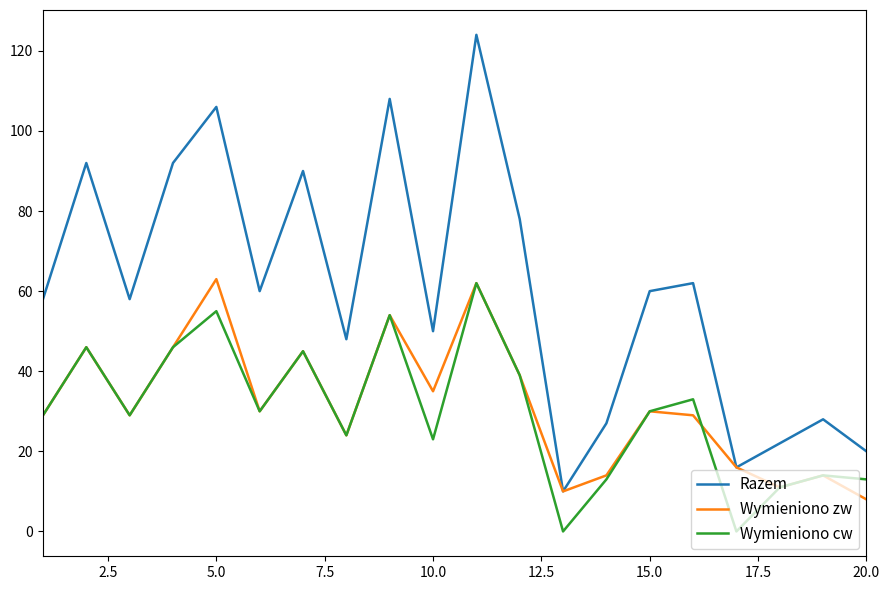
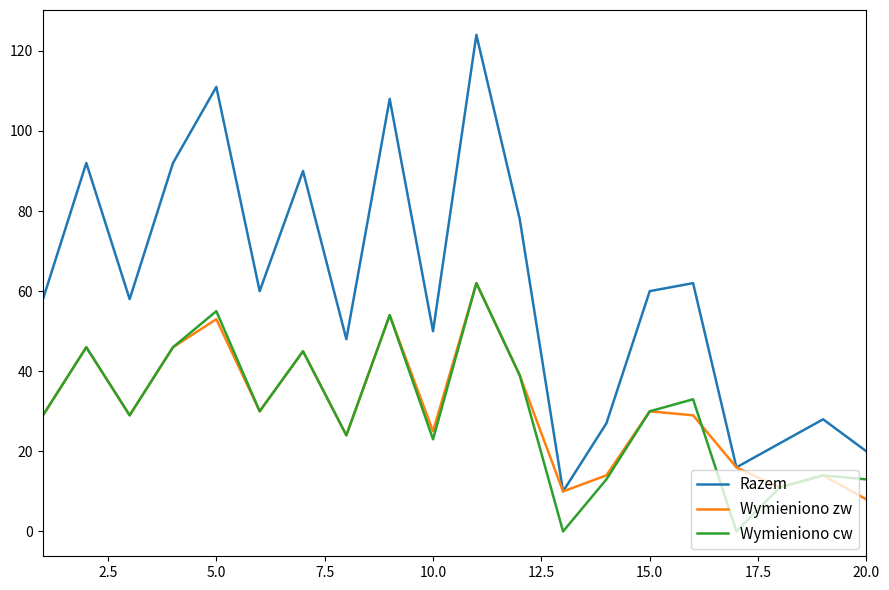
  {
    "Razem": {
-     "5.0": 106,
+     "5.0": 111,
      "10.0": 50,
      "15.0": 60,
      "20.0": 20
    },
    "Wymieniono zw": {
-     "5.0": 63,
-     "10.0": 35,
+     "5.0": 53,
+     "10.0": 25,
      "20.0": 8
    },
    "Wymieniono cw": {
      "5.0": 55,
      "10.0": 23,
      "20.0": 13
    }
  }
